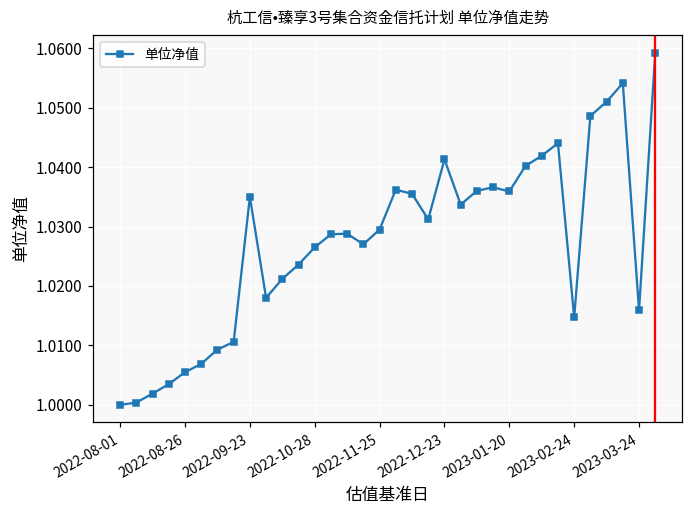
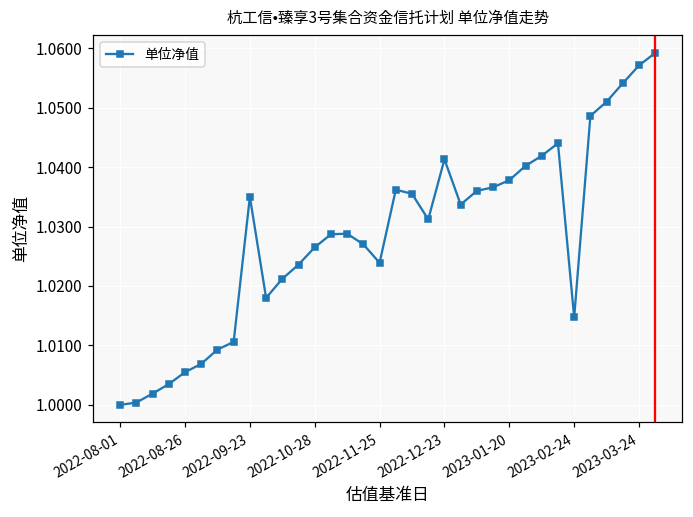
  {
    "2022-08-01": 1.000,
    "2022-08-26": 1.006,
    "2022-09-23": 1.035,
    "2022-10-28": 1.027,
-   "2022-11-25": 1.030,
+   "2022-11-25": 1.024,
    "2022-12-23": 1.041,
-   "2023-01-20": 1.036,
+   "2023-01-20": 1.038,
    "2023-02-24": 1.015,
-   "2023-03-24": 1.016
+   "2023-03-24": 1.057
  }
